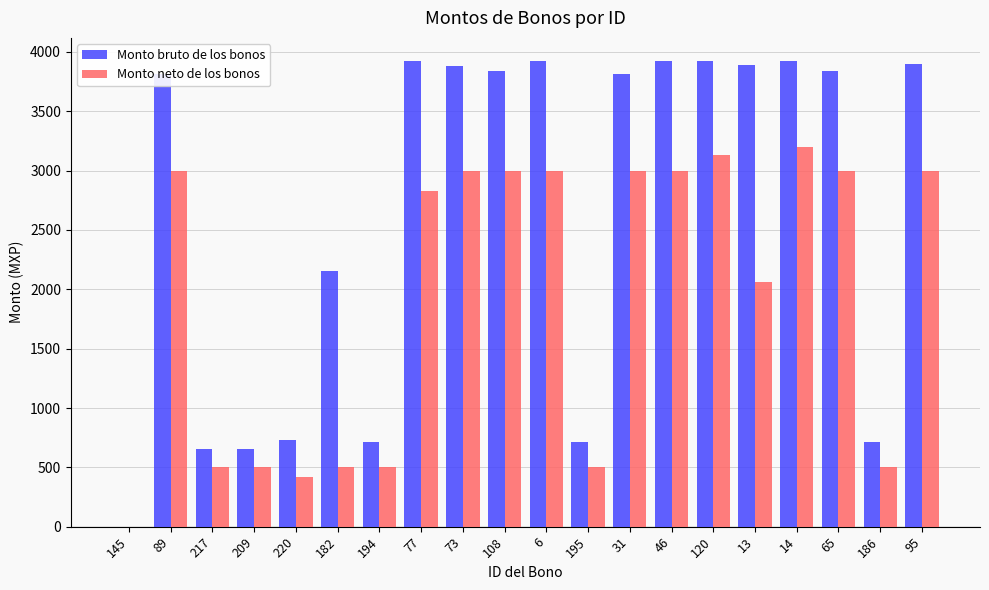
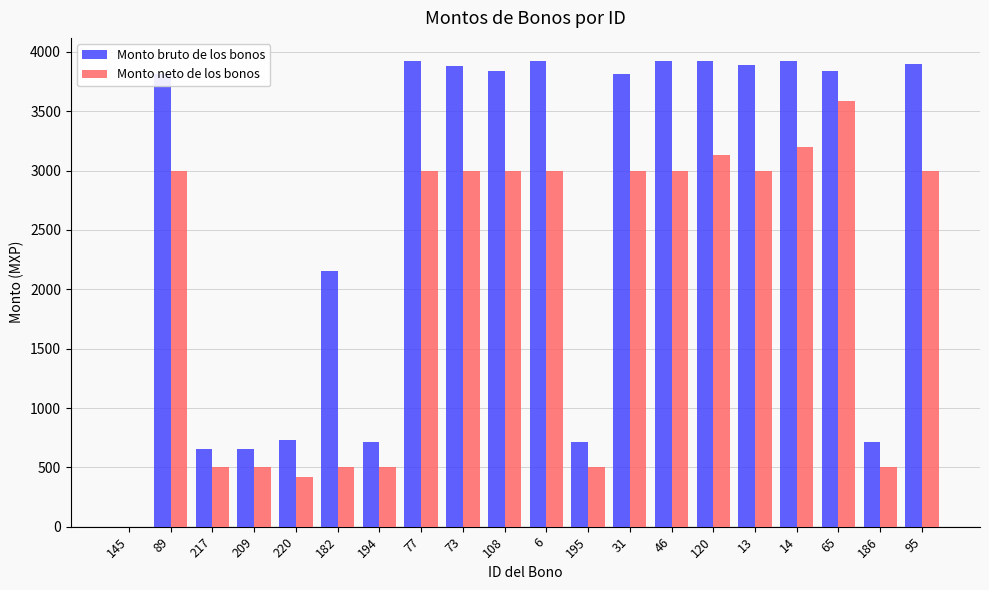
  {
    "Monto bruto de los bonos": {
      "145": 0,
      "217": 650,
      "209": 650,
      "220": 730,
      "182": 2160,
      "194": 710,
      "77": 3920,
      "73": 3880,
      "108": 3840,
      "6": 3920,
      "195": 710,
      "31": 3810,
      "46": 3920,
      "120": 3920,
      "13": 3890,
      "14": 3920,
      "65": 3840,
      "186": 710,
      "95": 3900
    },
    "Monto neto de los bonos": {
      "145": 0,
      "89": 3000,
      "217": 500,
      "209": 500,
      "220": 420,
      "182": 500,
      "194": 500,
-     "77": 2830,
+     "77": 3000,
      "73": 3000,
      "108": 3000,
      "6": 3000,
      "195": 500,
      "31": 3000,
      "46": 3000,
      "120": 3130,
-     "13": 2060,
+     "13": 3000,
      "14": 3200,
-     "65": 3000,
+     "65": 3590,
      "186": 500,
      "95": 3000
    }
  }
